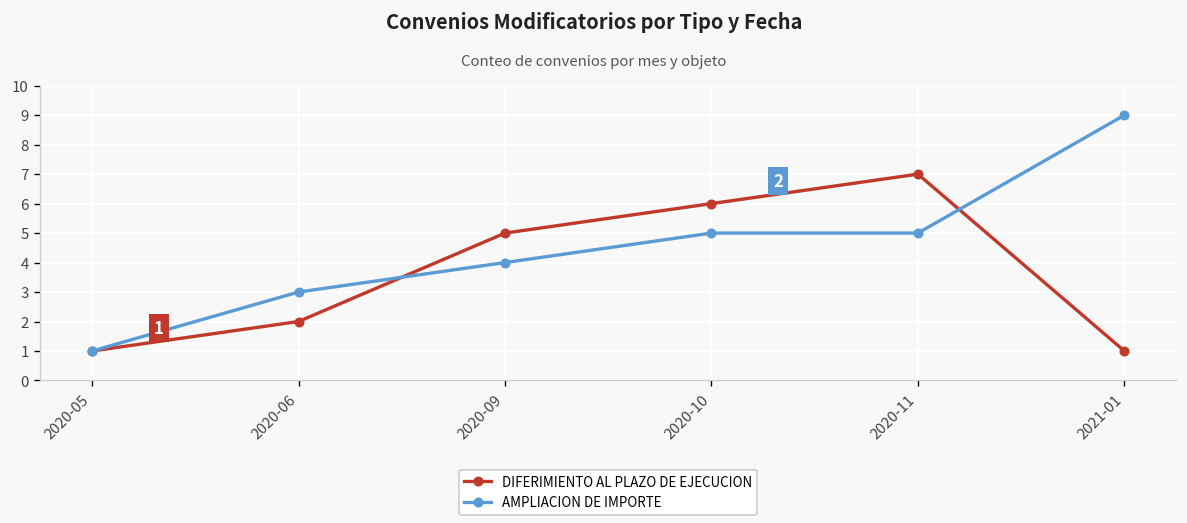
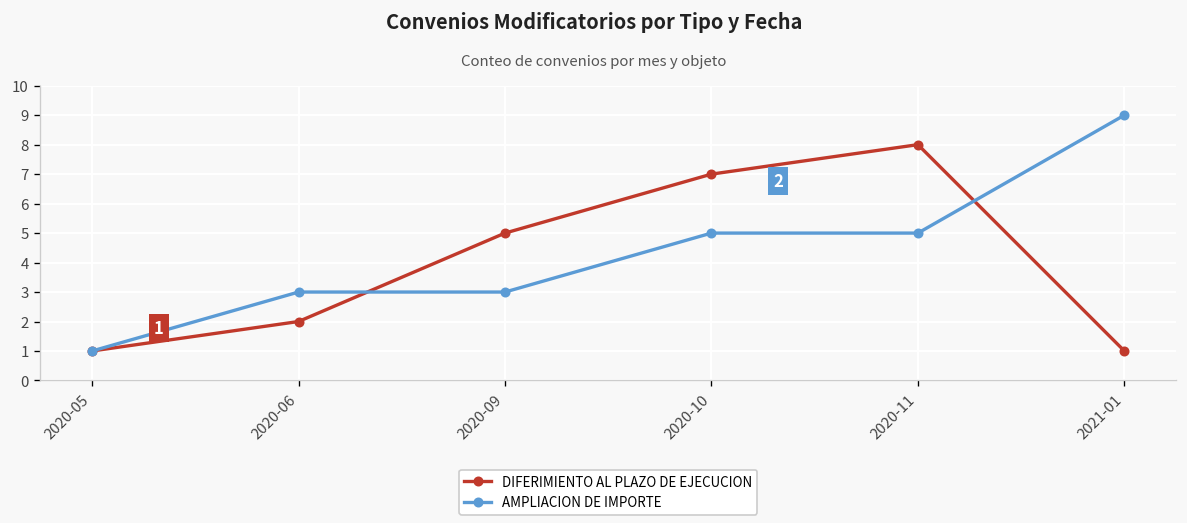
  {
    "DIFERIMIENTO AL PLAZO DE EJECUCION": {
      "2020-06": 2,
      "2020-09": 5,
-     "2020-10": 6,
-     "2020-11": 7,
+     "2020-10": 7,
+     "2020-11": 8,
      "2021-01": 1
    },
    "AMPLIACION DE IMPORTE": {
      "2020-06": 3,
-     "2020-09": 4,
+     "2020-09": 3,
      "2020-10": 5,
      "2020-11": 5,
      "2021-01": 9
    }
  }
